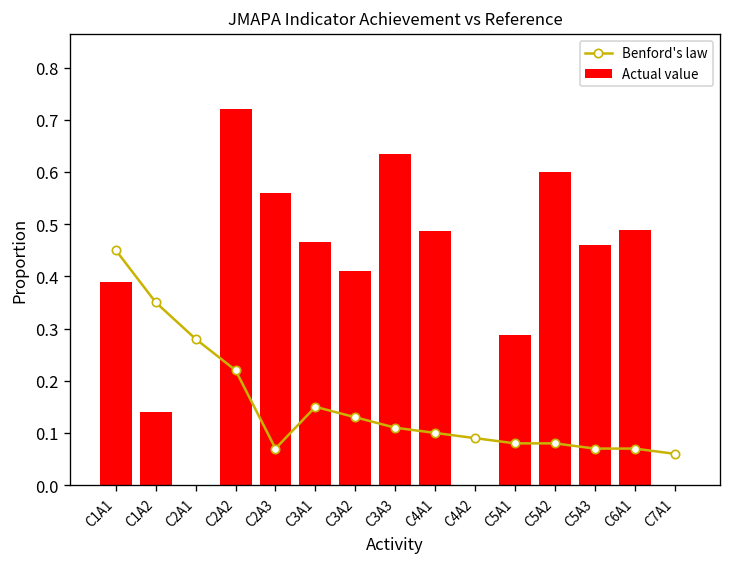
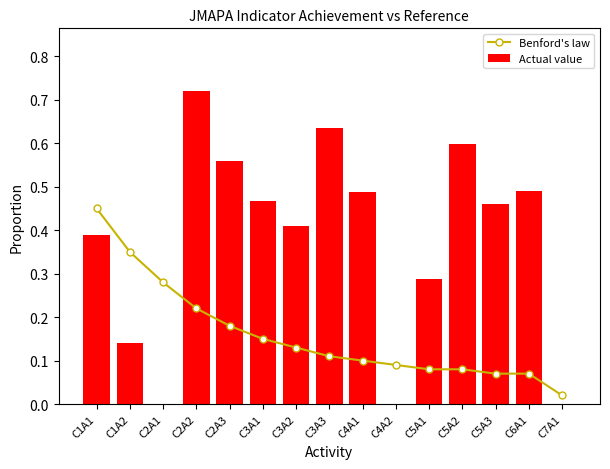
  {
    "Benford's law": {
      "C1A1": 0.45,
      "C1A2": 0.35,
      "C2A1": 0.28,
      "C2A2": 0.22,
-     "C2A3": 0.07,
+     "C2A3": 0.18,
      "C3A1": 0.15,
      "C3A2": 0.13,
      "C3A3": 0.11,
      "C4A1": 0.10,
      "C4A2": 0.09,
      "C5A1": 0.08,
      "C5A2": 0.08,
      "C5A3": 0.07,
      "C6A1": 0.07,
-     "C7A1": 0.06
+     "C7A1": 0.02
    },
    "Actual value": {
      "C1A1": 0.39,
      "C1A2": 0.14,
      "C2A1": 0.00,
      "C2A2": 0.72,
      "C2A3": 0.56,
      "C3A1": 0.47,
      "C3A2": 0.41,
      "C3A3": 0.63,
      "C4A1": 0.49,
      "C4A2": 0.00,
      "C5A1": 0.29,
      "C5A2": 0.60,
      "C5A3": 0.46,
      "C6A1": 0.49,
      "C7A1": 0.00
    }
  }
